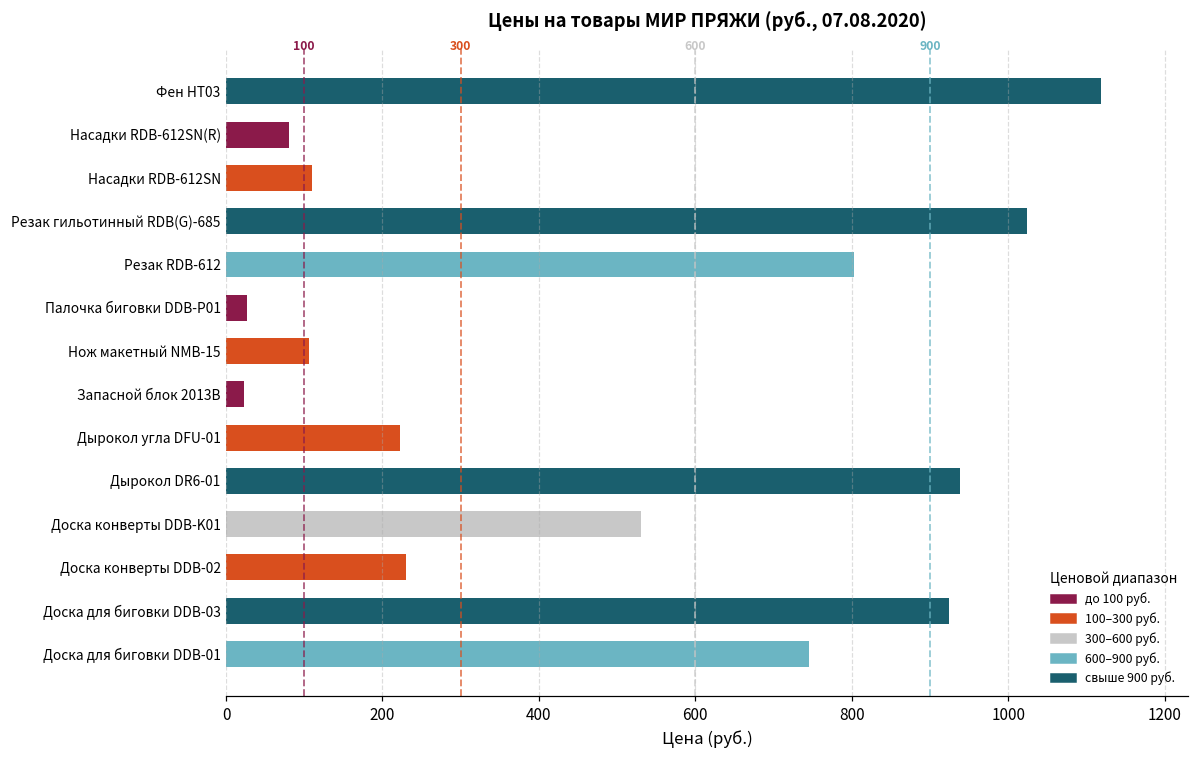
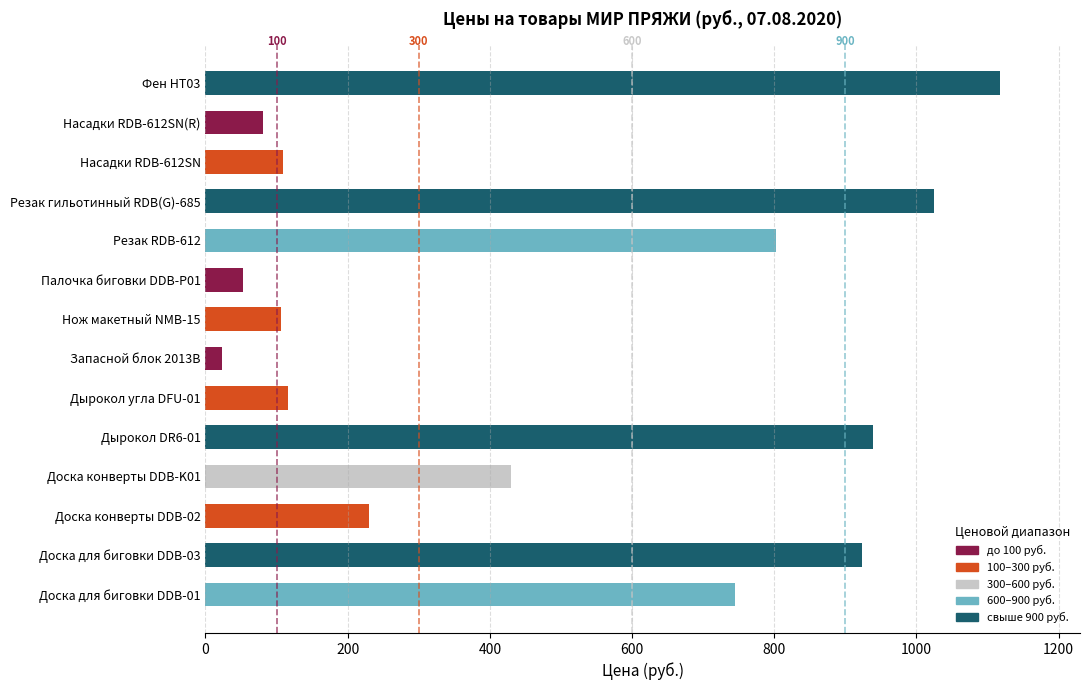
  {
    "Фен HT03": 1120,
    "Насадки RDB-612SN(R)": 80,
    "Насадки RDB-612SN": 110,
    "Резак гильотинный RDB(G)-685": 1020,
    "Резак RDB-612": 800,
-   "Палочка биговки DDB-P01": 30,
+   "Палочка биговки DDB-P01": 50,
    "Нож макетный NMB-15": 110,
    "Запасной блок 2013B": 20,
-   "Дырокол угла DFU-01": 220,
+   "Дырокол угла DFU-01": 120,
    "Дырокол DR6-01": 940,
-   "Доска конверты DDB-K01": 530,
+   "Доска конверты DDB-K01": 430,
    "Доска конверты DDB-02": 230,
    "Доска для биговки DDB-03": 920,
    "Доска для биговки DDB-01": 750
  }
